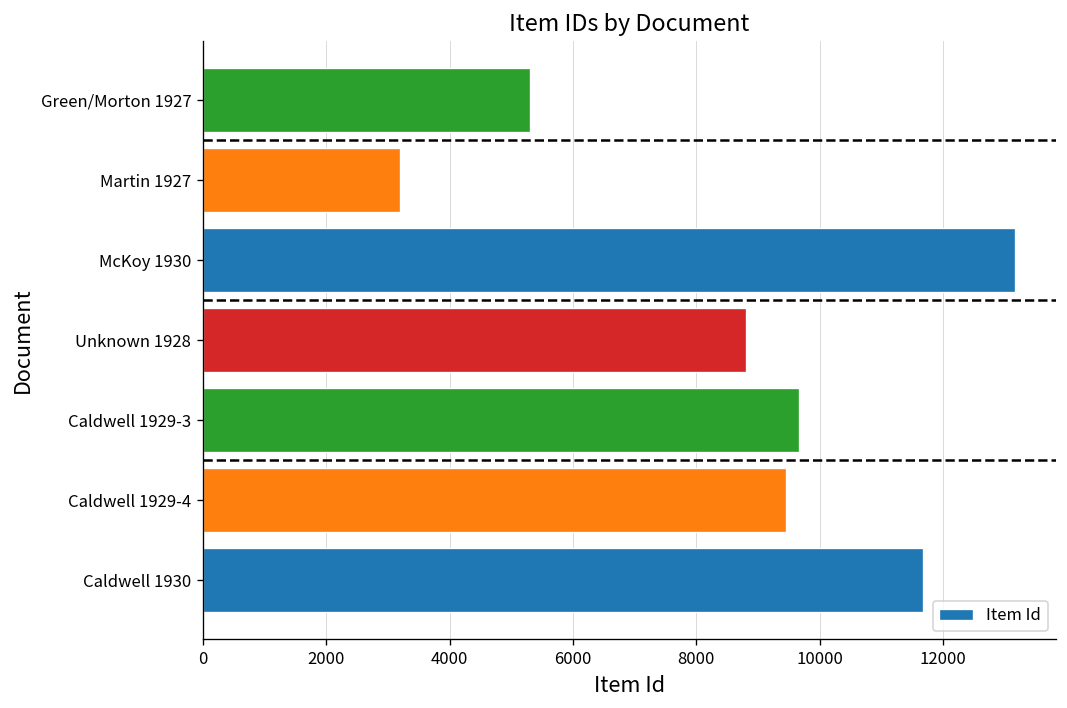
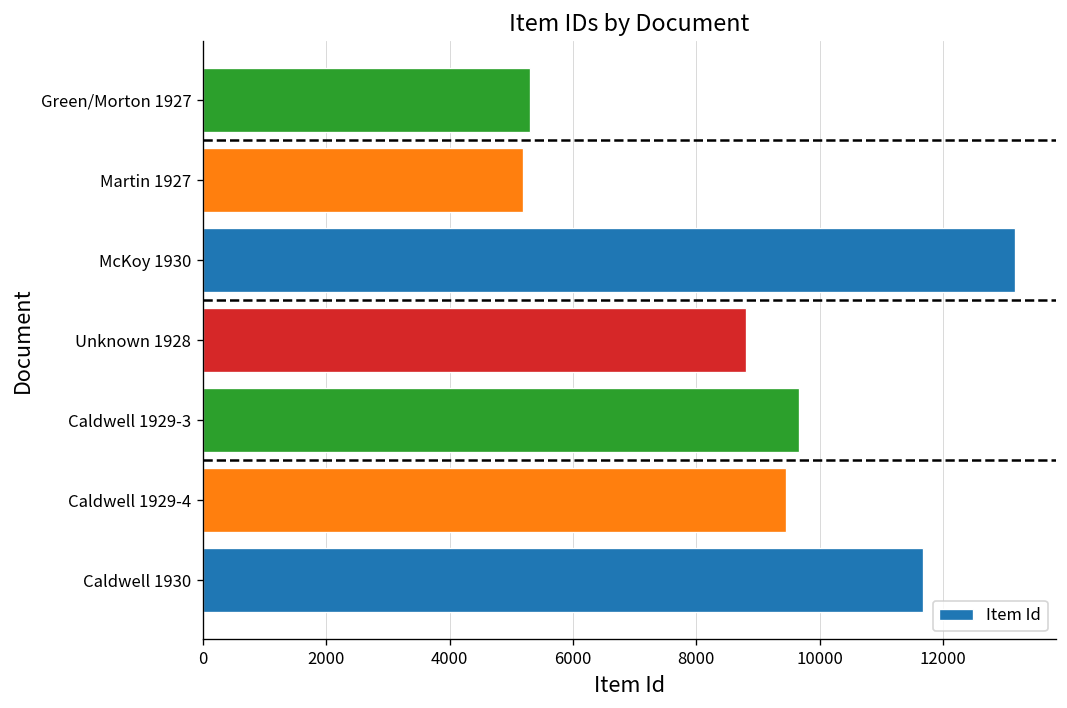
  {
    "Green/Morton 1927": 5300,
-   "Martin 1927": 3200,
+   "Martin 1927": 5200,
    "McKoy 1930": 13200,
    "Unknown 1928": 8800,
    "Caldwell 1929-3": 9700,
    "Caldwell 1929-4": 9400,
    "Caldwell 1930": 11700
  }
